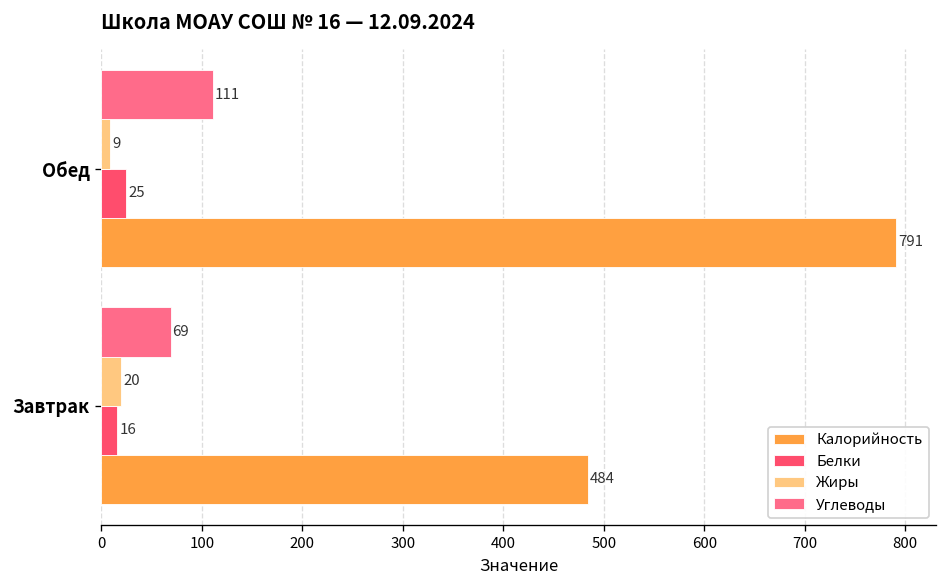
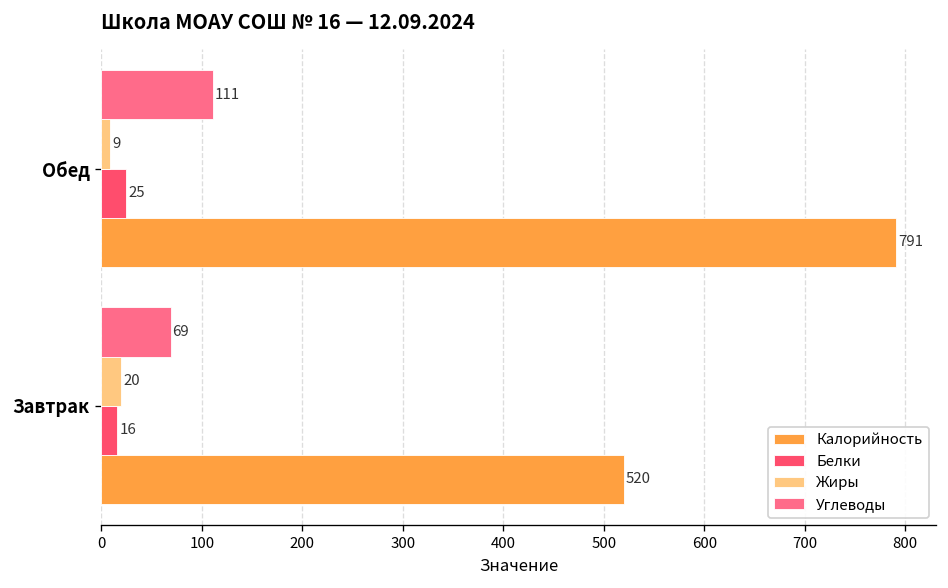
  {
    "Калорийность": {
      "Обед": 791,
-     "Завтрак": 484
+     "Завтрак": 520
    },
    "Жиры": {
      "Обед": 9,
      "Завтрак": 20
    }
  }
